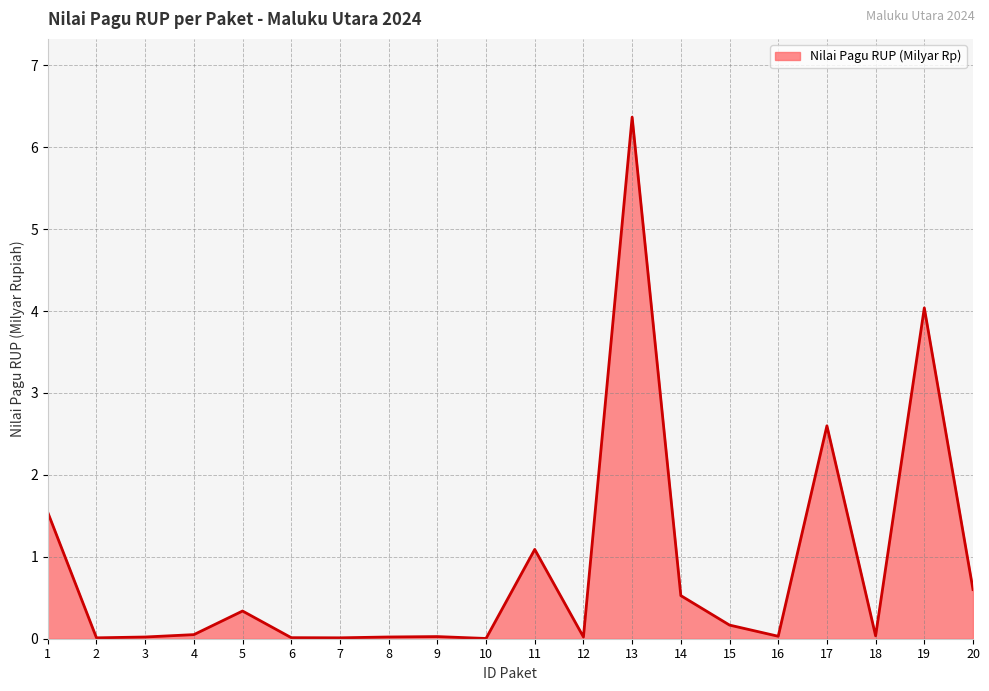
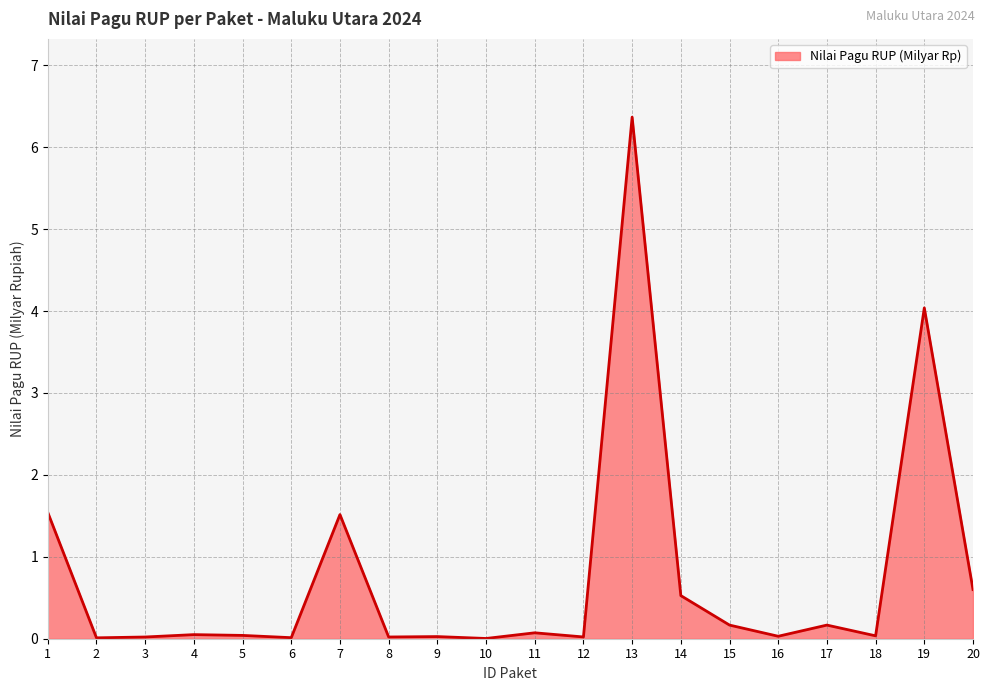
  {
    "1": 1.5,
    "2": 0.0,
    "3": 0.0,
    "4": 0.1,
-   "5": 0.3,
+   "5": 0.0,
    "6": 0.0,
-   "7": 0.0,
+   "7": 1.5,
    "8": 0.0,
    "9": 0.0,
    "10": 0.0,
-   "11": 1.1,
+   "11": 0.1,
    "12": 0.0,
    "13": 6.4,
    "14": 0.5,
    "15": 0.2,
    "16": 0.0,
-   "17": 2.6,
+   "17": 0.2,
    "18": 0.0,
    "19": 4.0,
    "20": 0.6
  }
